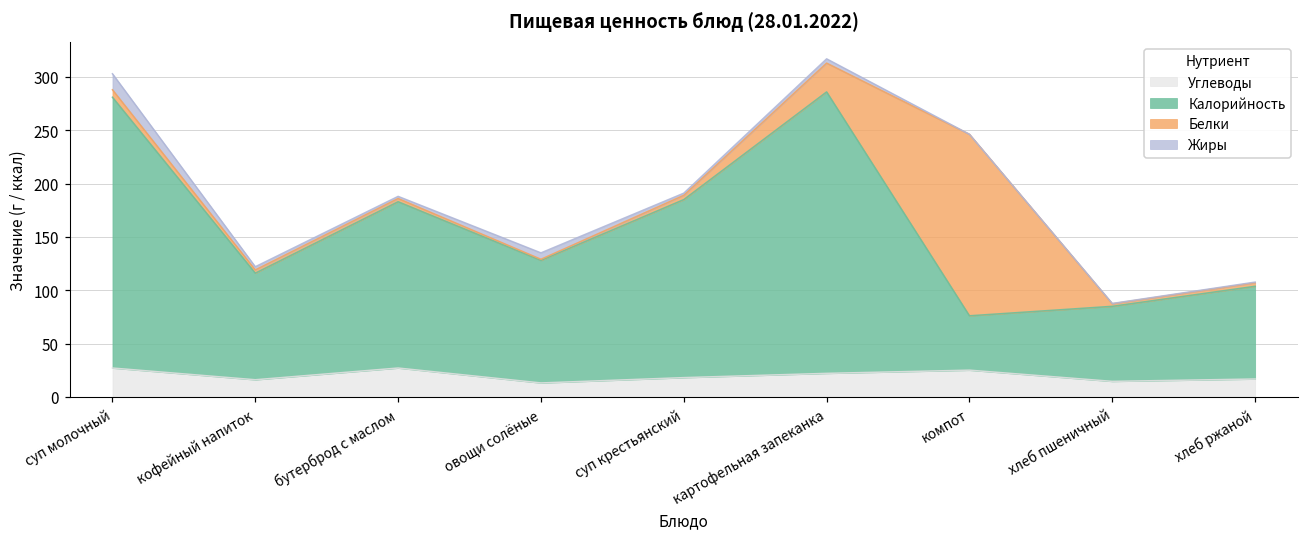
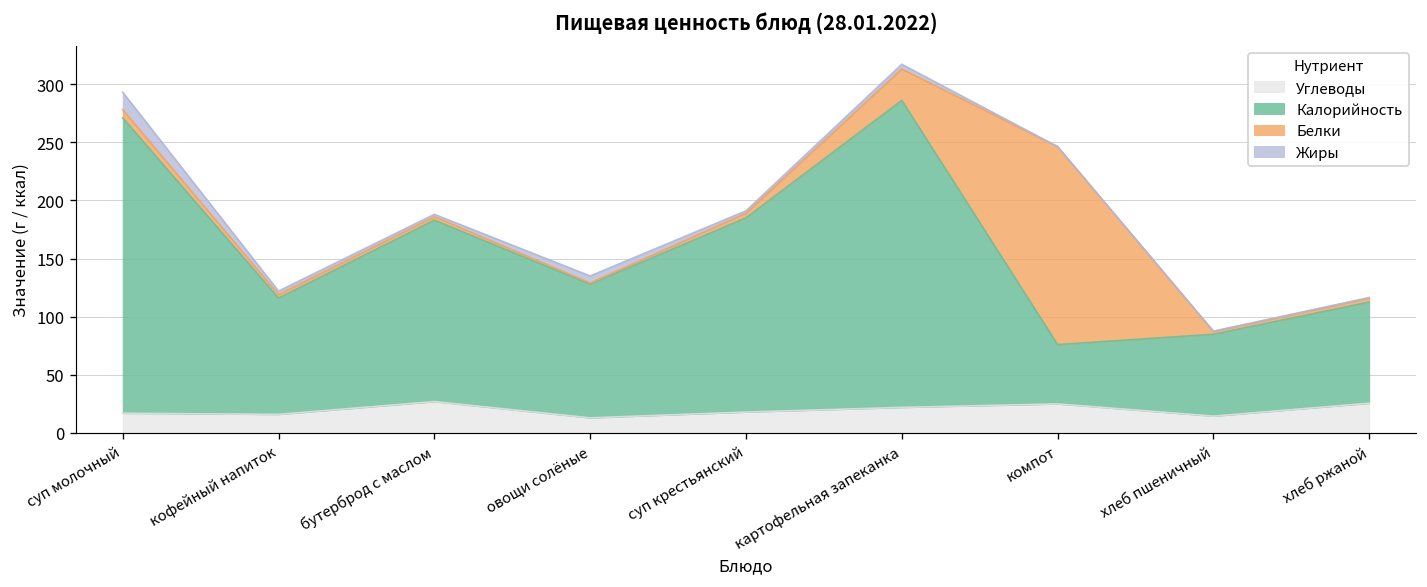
  {
    "Углеводы": {
-     "суп молочный": 30,
+     "суп молочный": 20,
      "кофейный напиток": 20,
      "бутерброд с маслом": 30,
      "овощи солёные": 10,
      "суп крестьянский": 20,
      "картофельная запеканка": 20,
      "компот": 30,
      "хлеб пшеничный": 10,
-     "хлеб ржаной": 20
+     "хлеб ржаной": 30
    },
    "Калорийность": {
      "суп молочный": 250,
      "кофейный напиток": 100,
      "бутерброд с маслом": 160,
      "суп крестьянский": 170,
      "картофельная запеканка": 260,
      "компот": 50,
      "хлеб ржаной": 90
    },
    "Белки": {
      "суп молочный": 10,
      "кофейный напиток": 0,
      "картофельная запеканка": 30
    },
    "Жиры": {
      "суп молочный": 20,
      "кофейный напиток": 0,
      "овощи солёные": 10,
      "картофельная запеканка": 0
    }
  }
